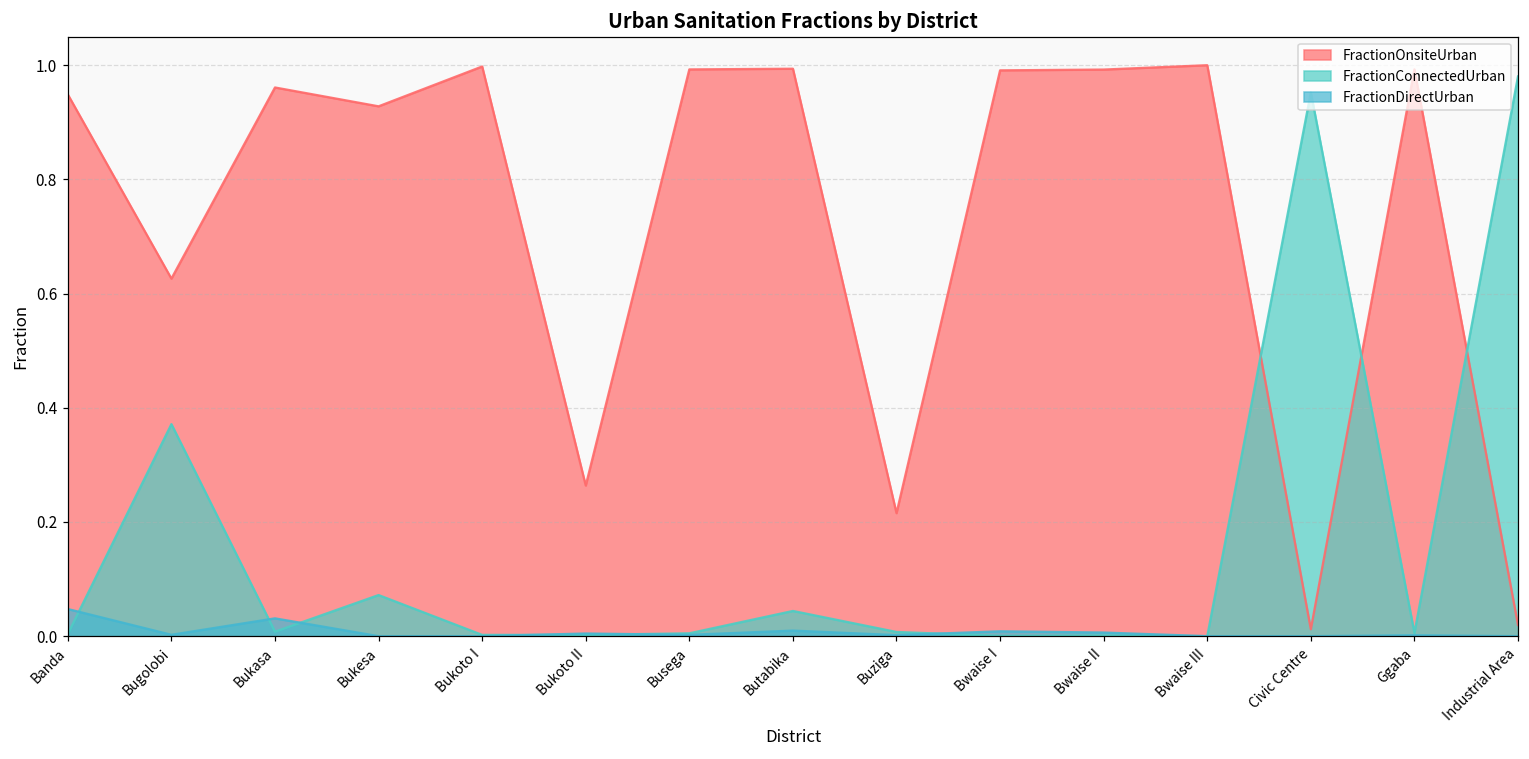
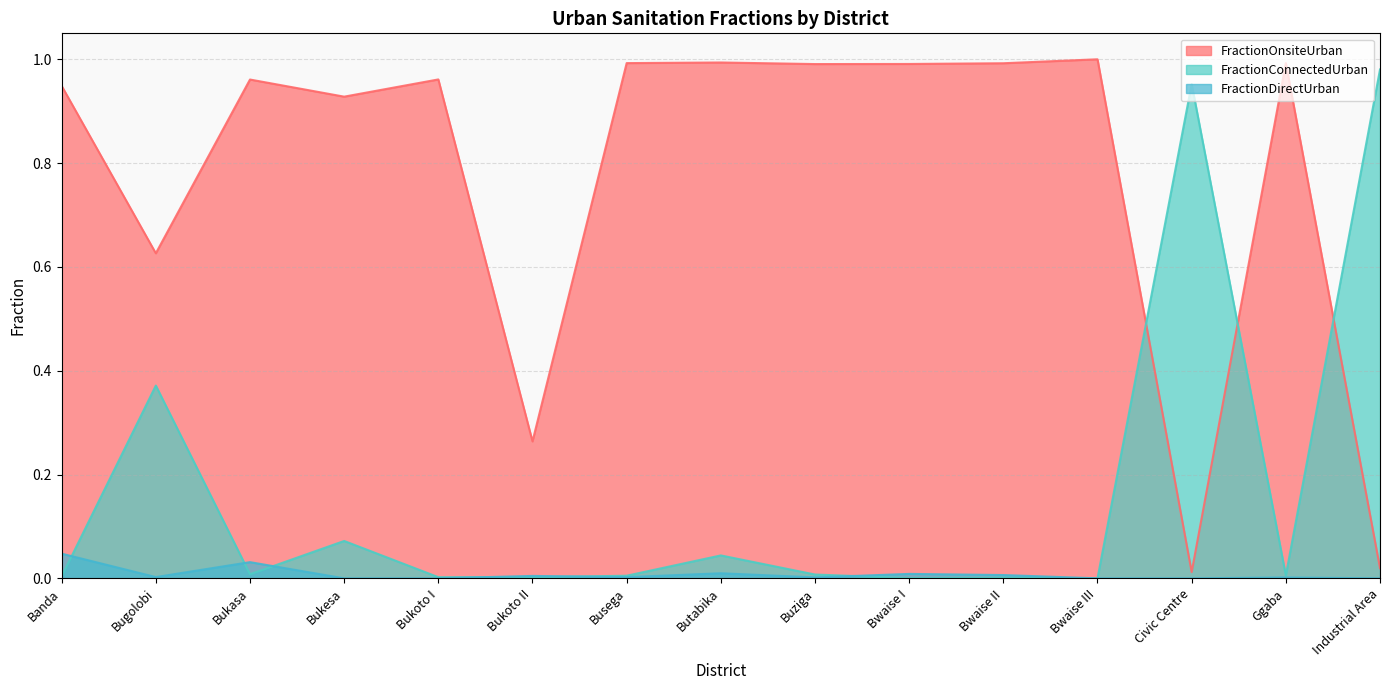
  {
    "FractionOnsiteUrban": {
      "Banda": 0.95,
      "Bugolobi": 0.63,
      "Bukasa": 0.96,
      "Bukesa": 0.93,
-     "Bukoto I": 1.00,
+     "Bukoto I": 0.96,
      "Bukoto II": 0.26,
      "Busega": 0.99,
      "Butabika": 0.99,
-     "Buziga": 0.22,
+     "Buziga": 0.99,
      "Bwaise I": 0.99,
      "Bwaise II": 0.99,
      "Bwaise III": 1.00,
      "Civic Centre": 0.01,
      "Industrial Area": 0.02
    }
  }
